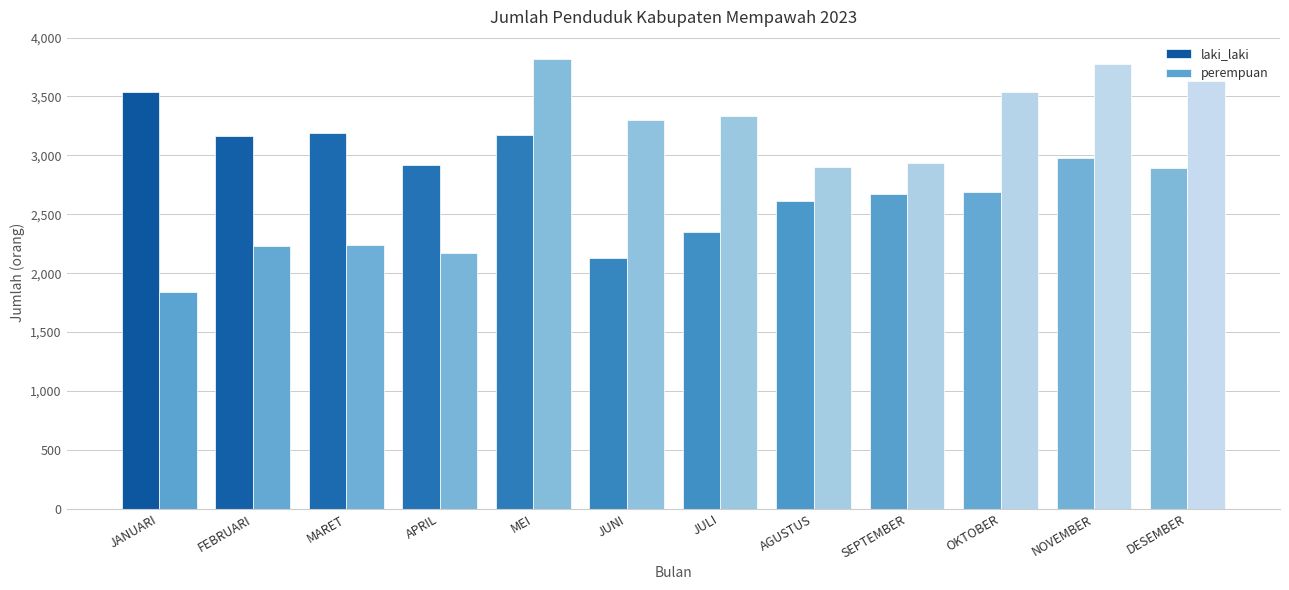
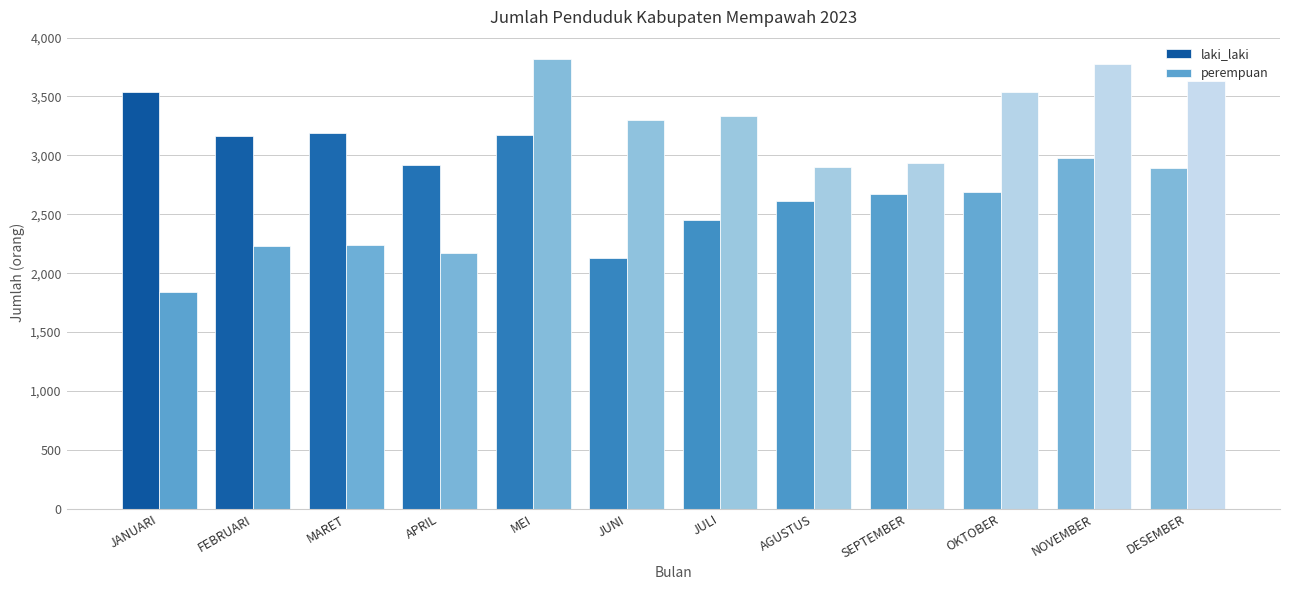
  {
    "laki_laki": {
      "JANUARI": "3,540",
      "FEBRUARI": "3,160",
      "MARET": "3,190",
      "APRIL": "2,920",
      "MEI": "3,180",
      "JUNI": "2,130",
-     "JULI": "2,350",
+     "JULI": "2,450",
      "AGUSTUS": "2,610",
      "SEPTEMBER": "2,670",
      "OKTOBER": "2,690",
      "NOVEMBER": "2,980",
      "DESEMBER": "2,900"
    },
    "perempuan": {
      "JANUARI": "1,840",
      "FEBRUARI": "2,230",
      "MARET": "2,240",
      "APRIL": "2,170",
      "MEI": "3,820",
      "JUNI": "3,300",
      "JULI": "3,340",
      "AGUSTUS": "2,900",
      "SEPTEMBER": "2,940",
      "OKTOBER": "3,530",
      "NOVEMBER": "3,770",
      "DESEMBER": "3,630"
    }
  }
